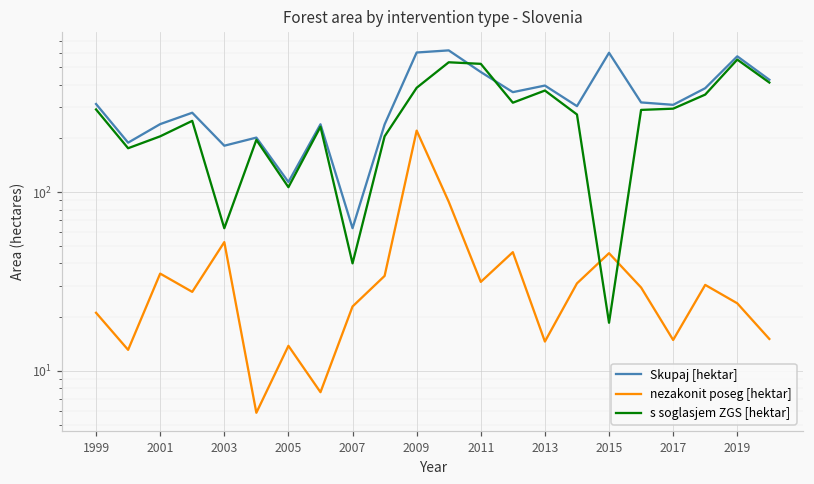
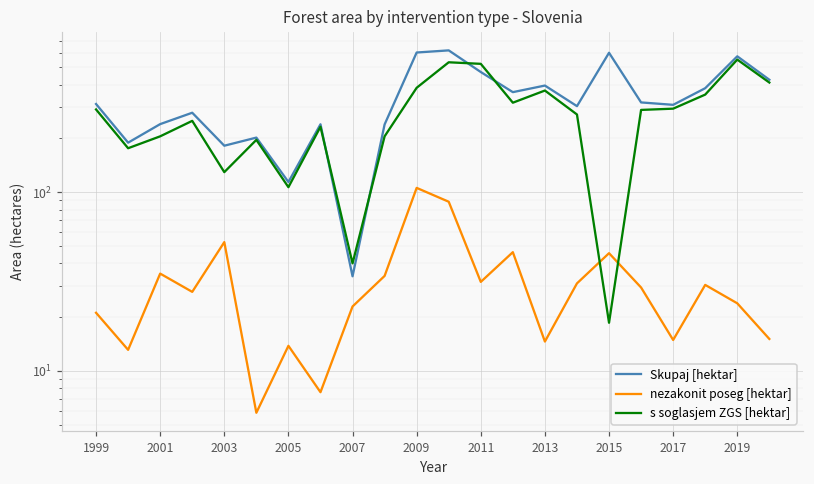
  {
    "Skupaj [hektar]": {
      "1999": 310,
      "2001": 240,
      "2003": 180,
      "2005": 110,
-     "2007": 63,
+     "2007": 34,
      "2009": 610,
      "2011": 470,
      "2013": 400,
      "2015": 600,
      "2017": 310,
      "2019": 580
    },
    "nezakonit poseg [hektar]": {
      "1999": 21,
      "2001": 35,
      "2003": 53,
      "2005": 14,
      "2007": 23,
-     "2009": 220,
+     "2009": 110,
      "2011": 32,
      "2013": 15,
      "2015": 46,
      "2017": 15,
      "2019": 24
    },
    "s soglasjem ZGS [hektar]": {
      "1999": 290,
      "2001": 210,
-     "2003": 63,
+     "2003": 130,
      "2005": 110,
      "2007": 40,
      "2009": 380,
      "2011": 520,
      "2013": 370,
      "2015": 19,
      "2017": 290,
      "2019": 550
    }
  }
